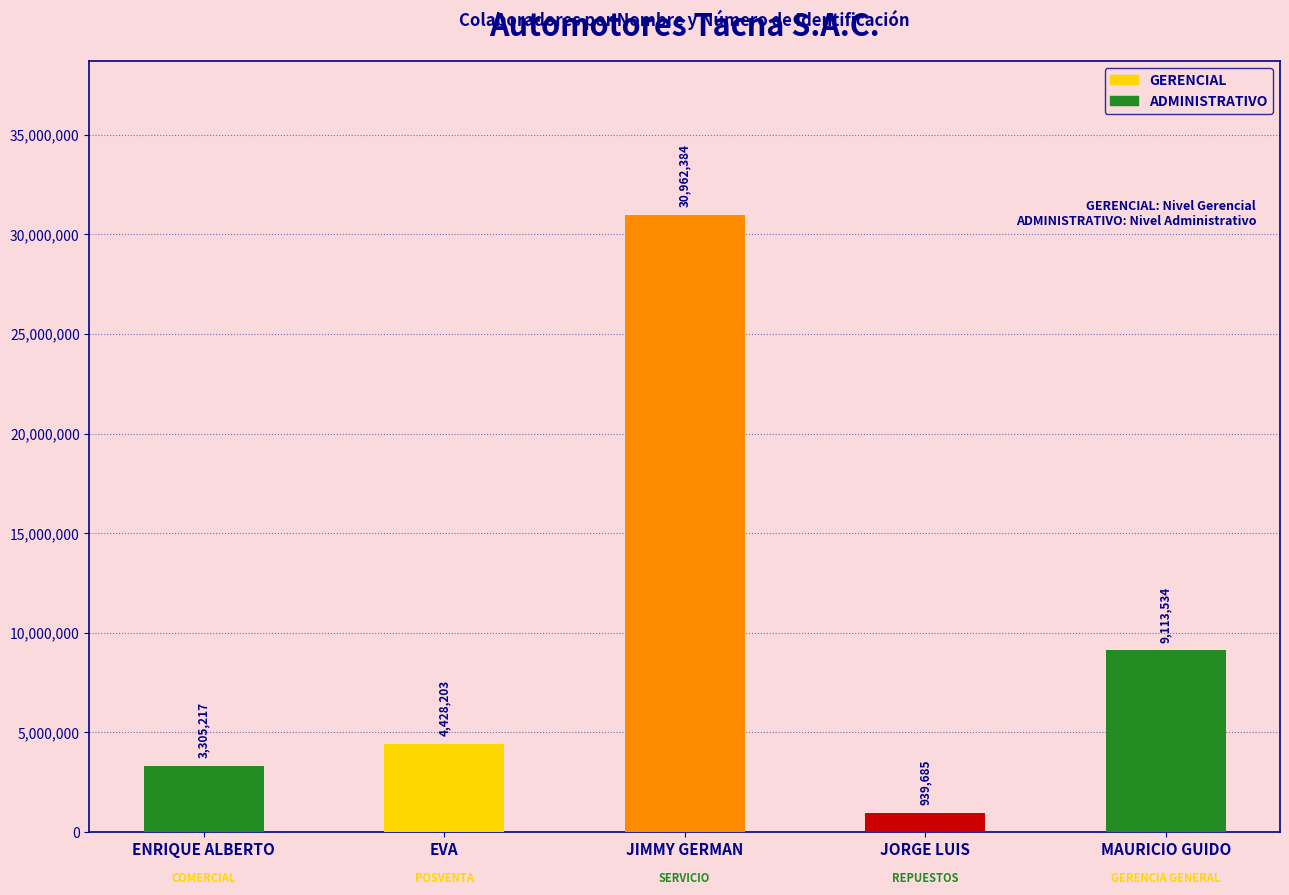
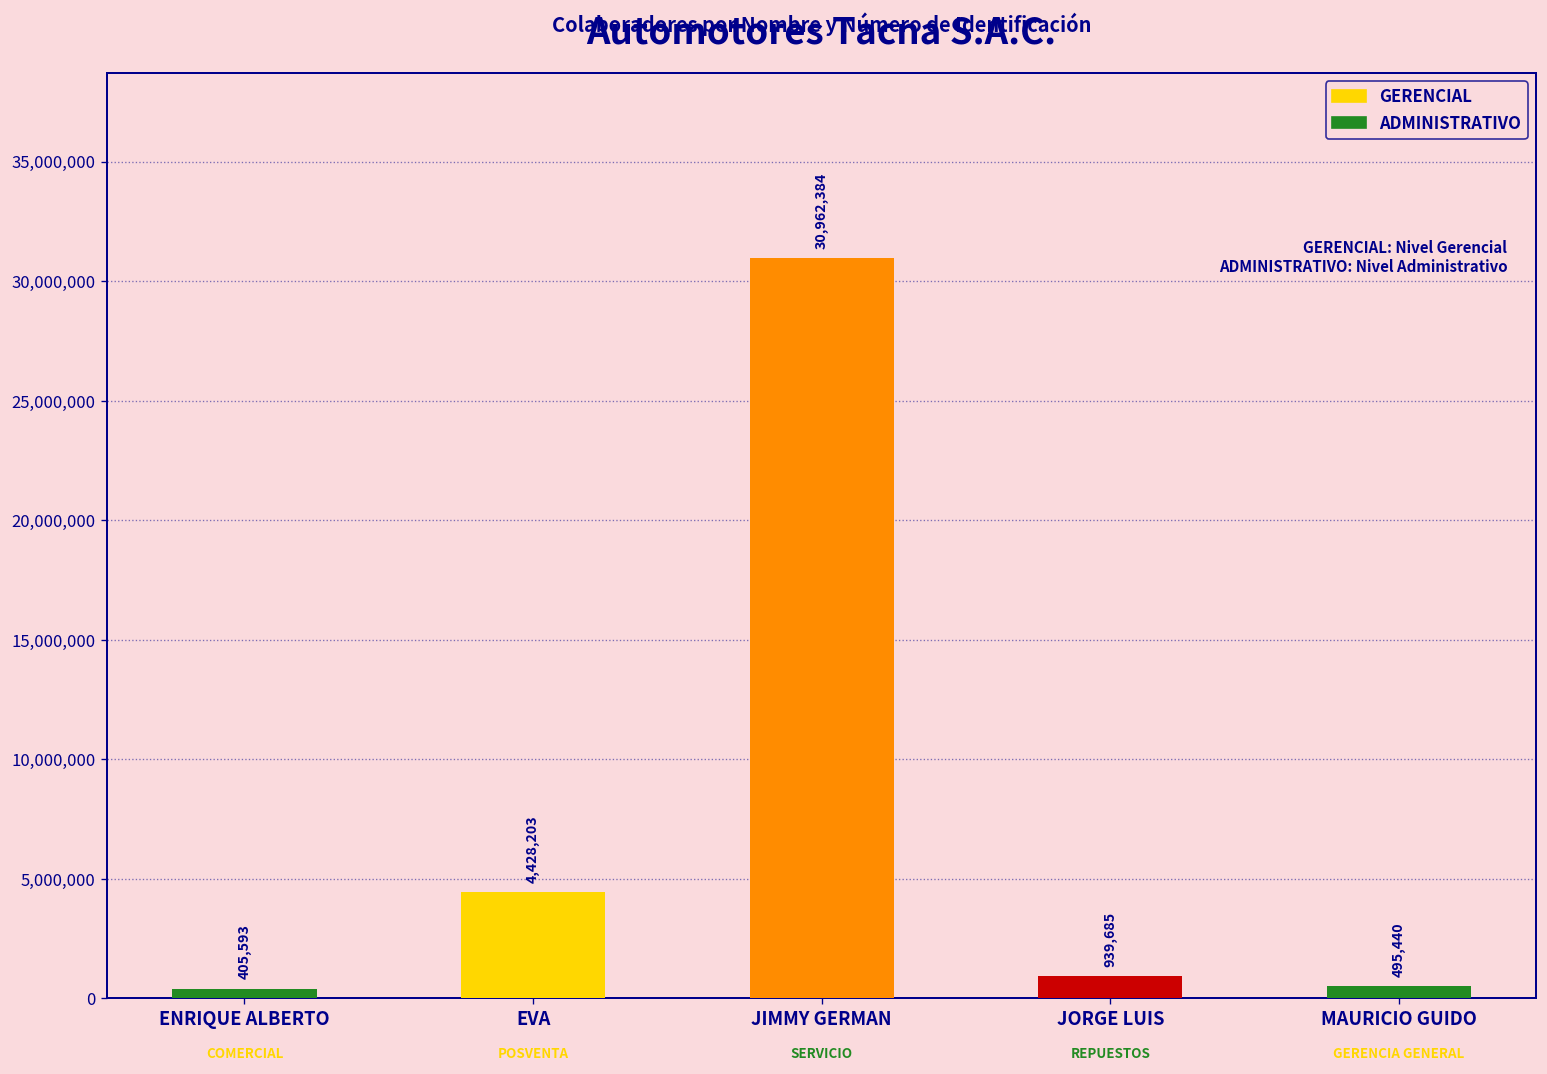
  {
-   "ENRIQUE ALBERTO": "3,305,217",
+   "ENRIQUE ALBERTO": "405,593",
    "EVA": "4,428,203",
    "JIMMY GERMAN": "30,962,384",
    "JORGE LUIS": "939,685",
-   "MAURICIO GUIDO": "9,113,534"
+   "MAURICIO GUIDO": "495,440"
  }
